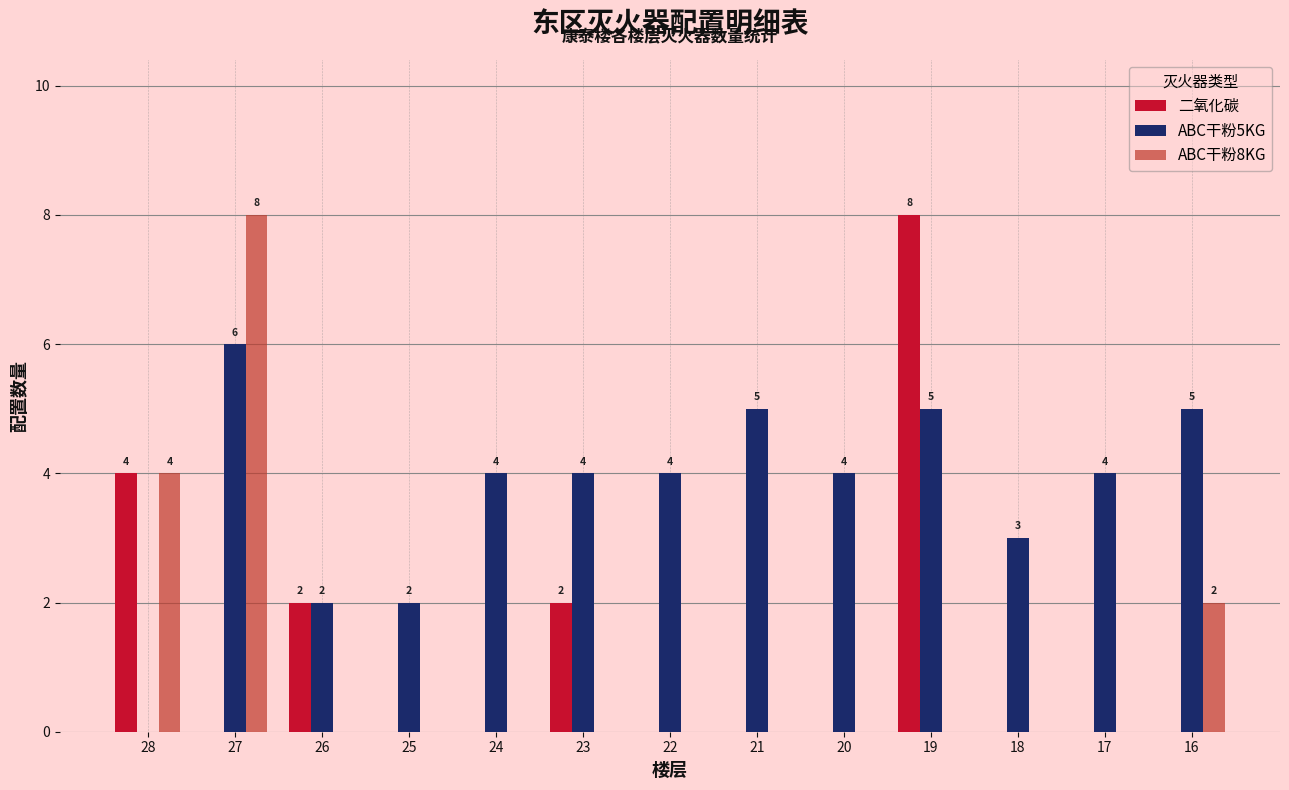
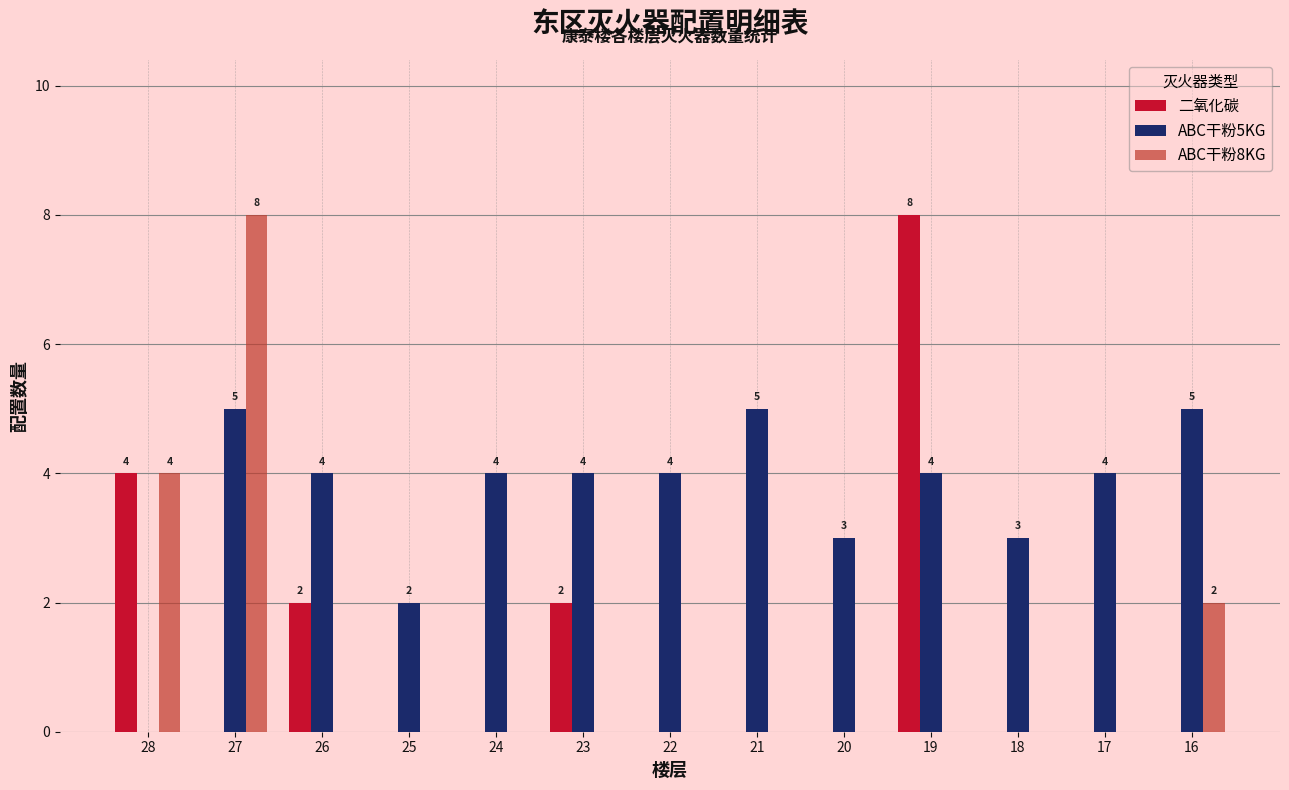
  {
    "ABC干粉5KG": {
-     "27": 6,
-     "26": 2,
+     "27": 5,
+     "26": 4,
      "25": 2,
      "24": 4,
      "23": 4,
      "22": 4,
      "21": 5,
-     "20": 4,
-     "19": 5,
+     "20": 3,
+     "19": 4,
      "18": 3,
      "17": 4,
      "16": 5
    }
  }
